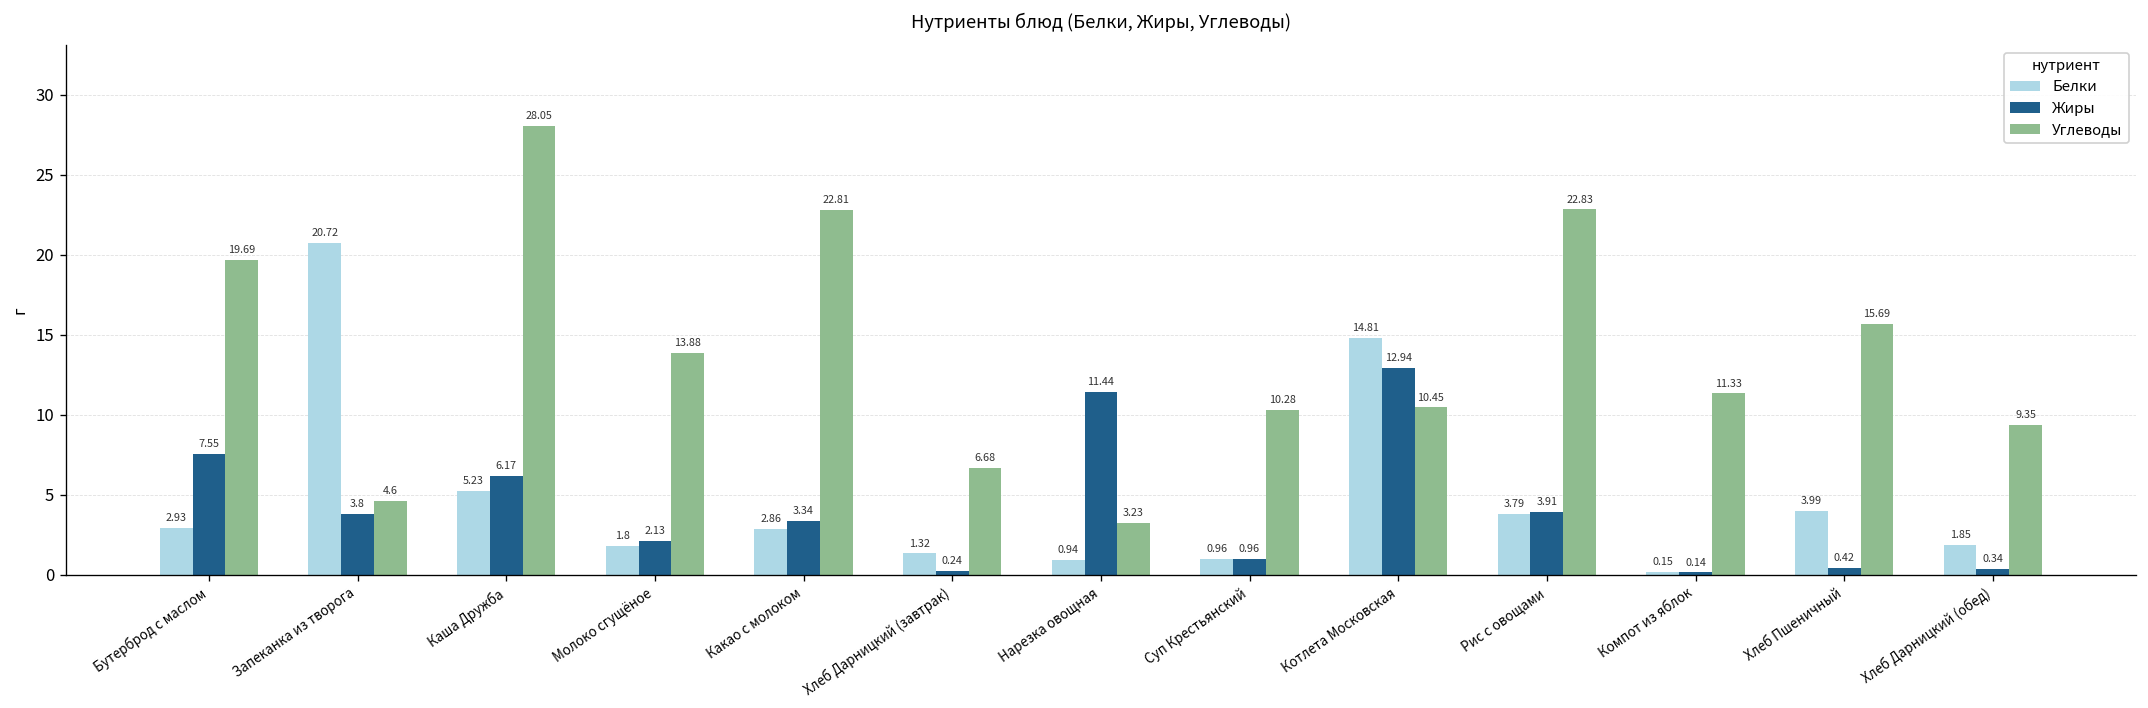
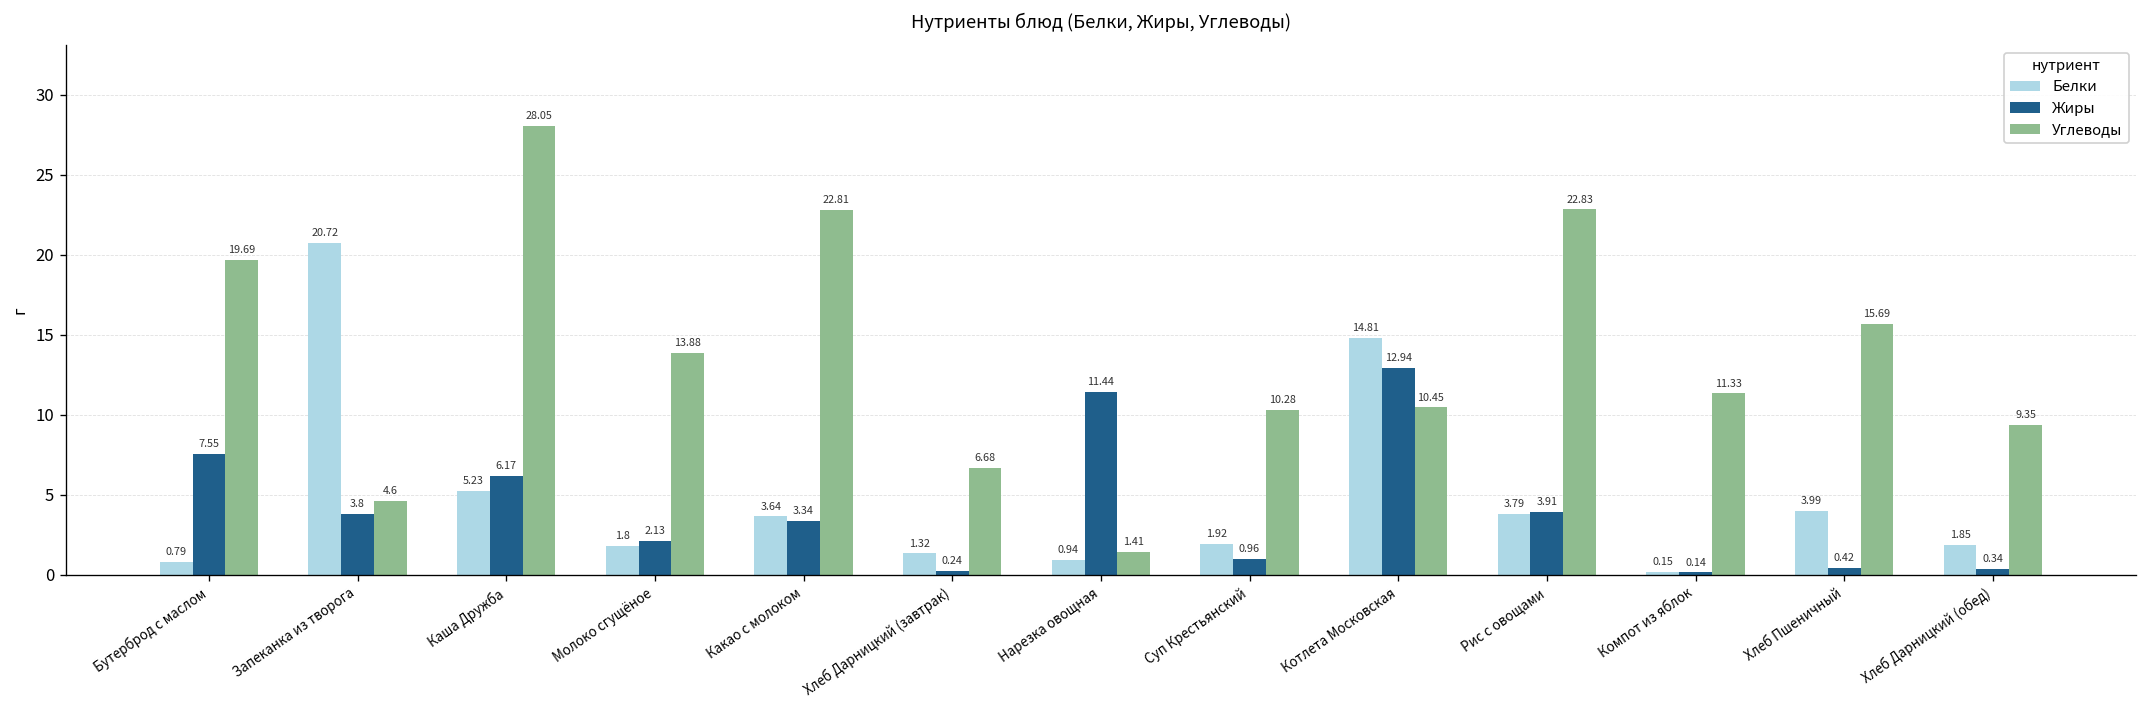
  {
    "Белки": {
-     "Бутерброд с маслом": 2.93,
+     "Бутерброд с маслом": 0.79,
      "Запеканка из творога": 20.72,
      "Каша Дружба": 5.23,
      "Молоко сгущёное": 1.8,
-     "Какао с молоком": 2.86,
+     "Какао с молоком": 3.64,
      "Хлеб Дарницкий (завтрак)": 1.32,
      "Нарезка овощная": 0.94,
-     "Суп Крестьянский": 0.96,
+     "Суп Крестьянский": 1.92,
      "Котлета Московская": 14.81,
      "Рис с овощами": 3.79,
      "Компот из яблок": 0.15,
      "Хлеб Пшеничный": 3.99,
      "Хлеб Дарницкий (обед)": 1.85
    },
    "Жиры": {
      "Бутерброд с маслом": 7.55,
      "Запеканка из творога": 3.8,
      "Каша Дружба": 6.17,
      "Молоко сгущёное": 2.13,
      "Какао с молоком": 3.34,
      "Хлеб Дарницкий (завтрак)": 0.24,
      "Нарезка овощная": 11.44,
      "Суп Крестьянский": 0.96,
      "Котлета Московская": 12.94,
      "Рис с овощами": 3.91,
      "Компот из яблок": 0.14,
      "Хлеб Пшеничный": 0.42,
      "Хлеб Дарницкий (обед)": 0.34
    },
    "Углеводы": {
      "Бутерброд с маслом": 19.69,
      "Запеканка из творога": 4.6,
      "Каша Дружба": 28.05,
      "Молоко сгущёное": 13.88,
      "Какао с молоком": 22.81,
      "Хлеб Дарницкий (завтрак)": 6.68,
-     "Нарезка овощная": 3.23,
+     "Нарезка овощная": 1.41,
      "Суп Крестьянский": 10.28,
      "Котлета Московская": 10.45,
      "Рис с овощами": 22.83,
      "Компот из яблок": 11.33,
      "Хлеб Пшеничный": 15.69,
      "Хлеб Дарницкий (обед)": 9.35
    }
  }
